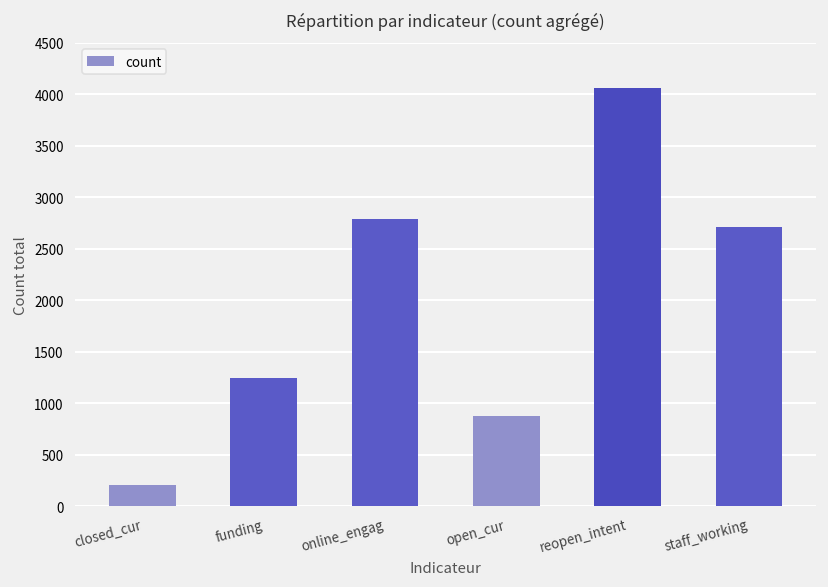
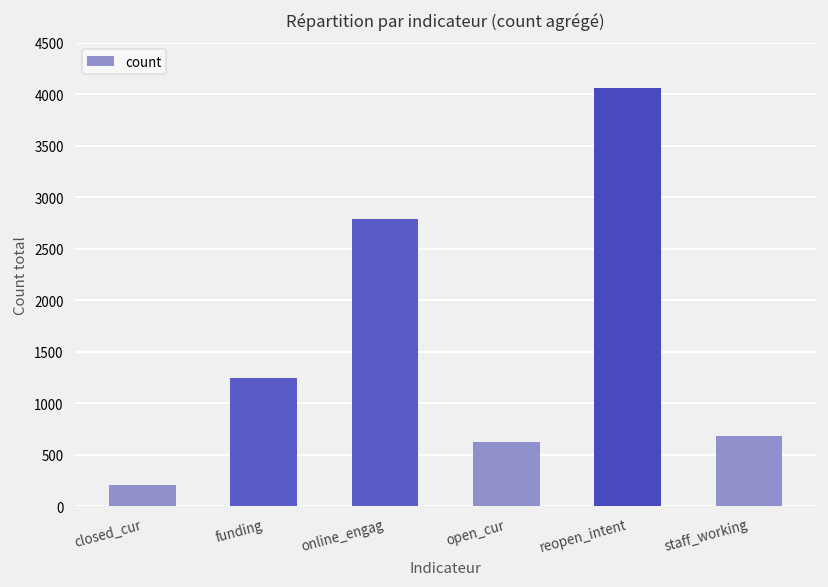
  {
    "closed_cur": 200,
    "funding": 1200,
    "online_engag": 2800,
-   "open_cur": 900,
+   "open_cur": 600,
    "reopen_intent": 4100,
-   "staff_working": 2700
+   "staff_working": 700
  }
